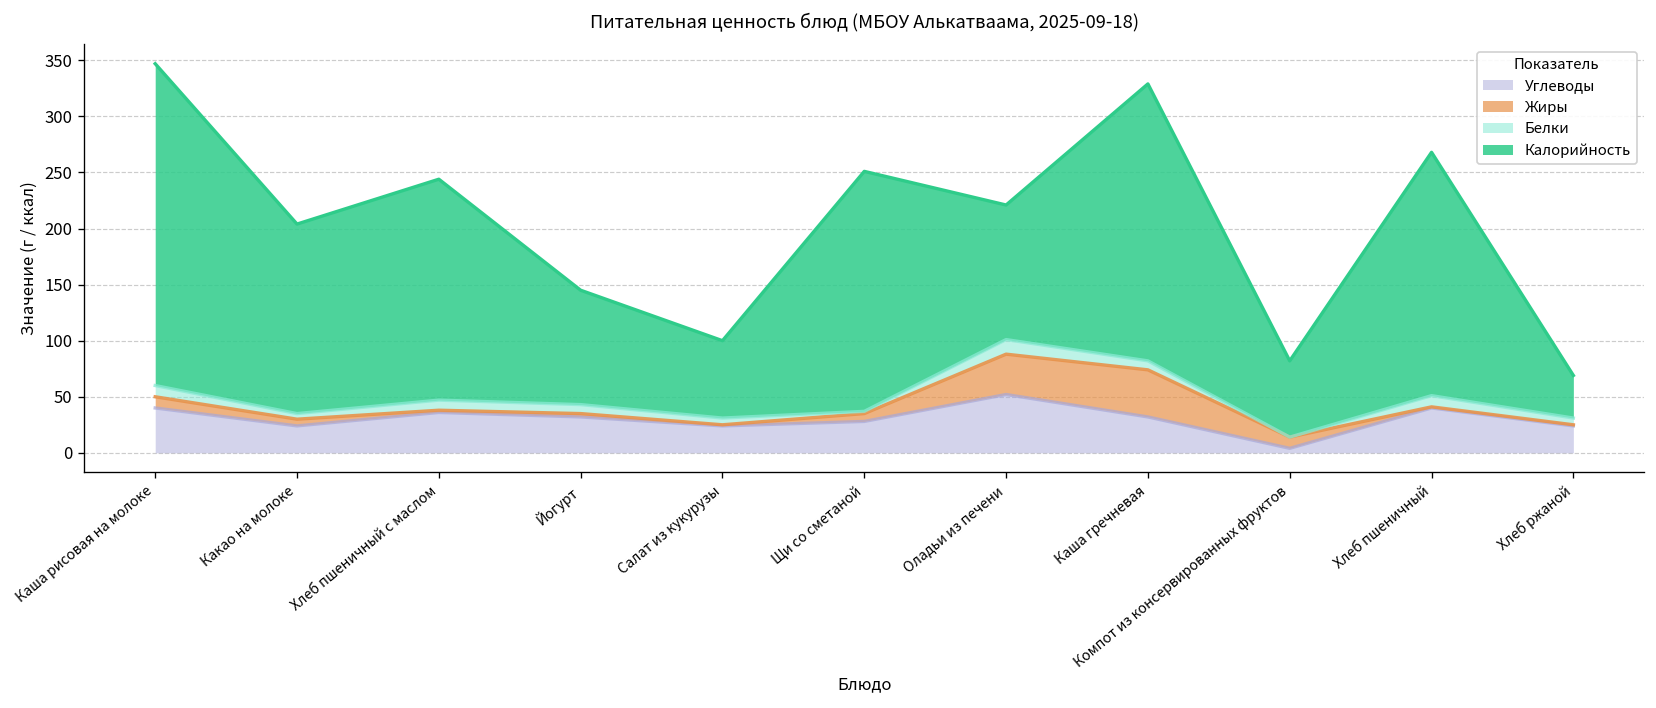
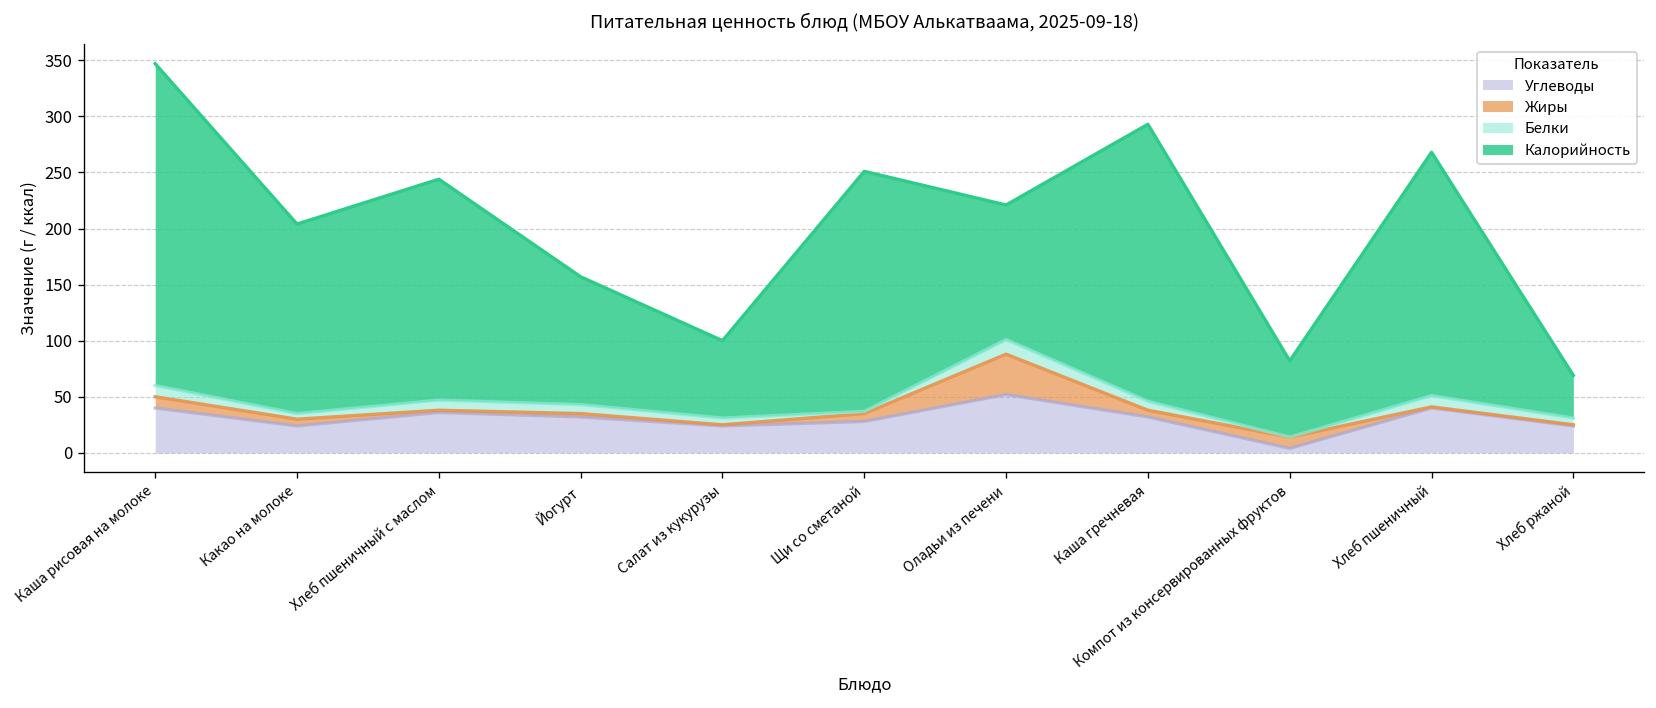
  {
    "Жиры": {
      "Каша рисовая на молоке": 10,
      "Какао на молоке": 10,
      "Йогурт": 0,
      "Оладьи из печени": 40,
-     "Каша гречневая": 40
+     "Каша гречневая": 10
    },
    "Калорийность": {
      "Каша рисовая на молоке": 290,
      "Какао на молоке": 170,
      "Хлеб пшеничный с маслом": 200,
-     "Йогурт": 100,
+     "Йогурт": 110,
      "Салат из кукурузы": 70,
      "Щи со сметаной": 210,
      "Оладьи из печени": 120,
      "Каша гречневая": 250,
      "Компот из консервированных фруктов": 70,
      "Хлеб пшеничный": 220,
      "Хлеб ржаной": 40
    }
  }
